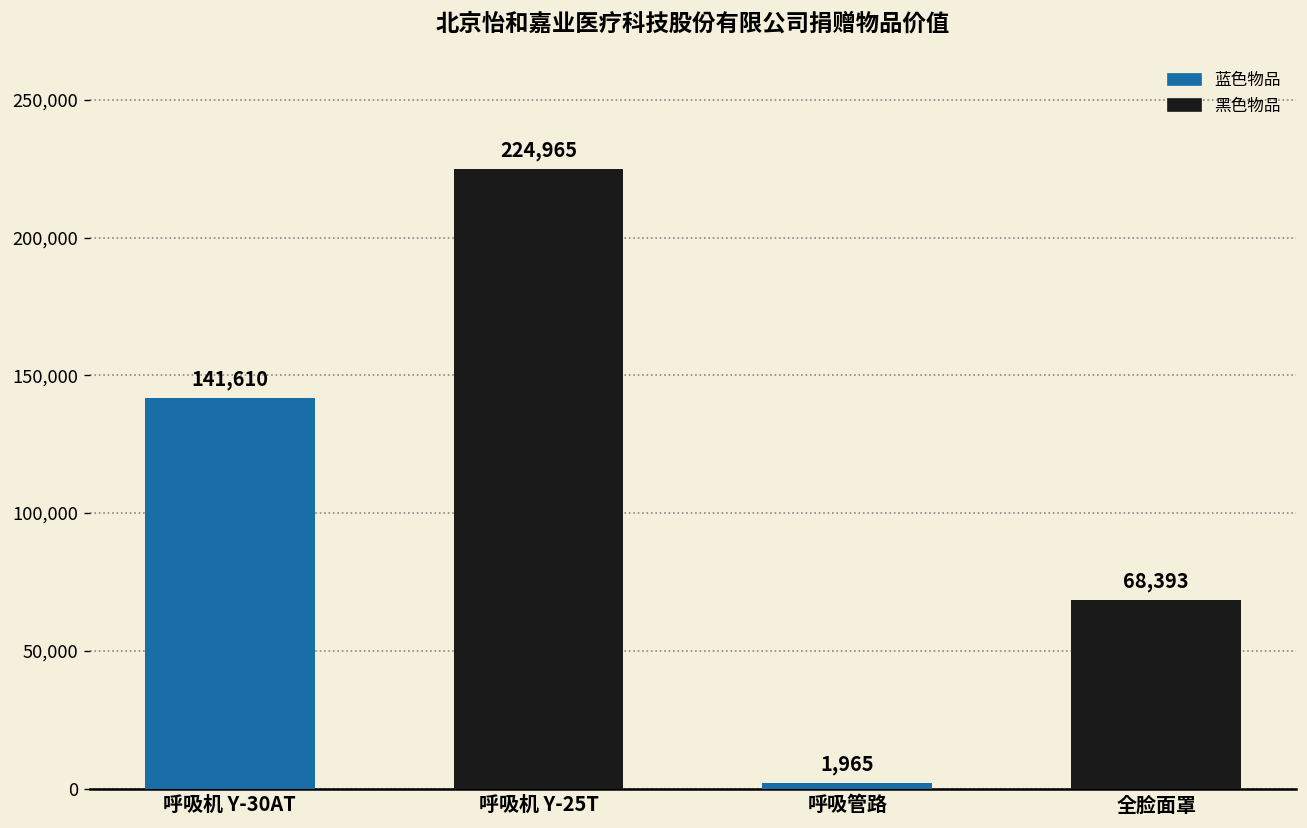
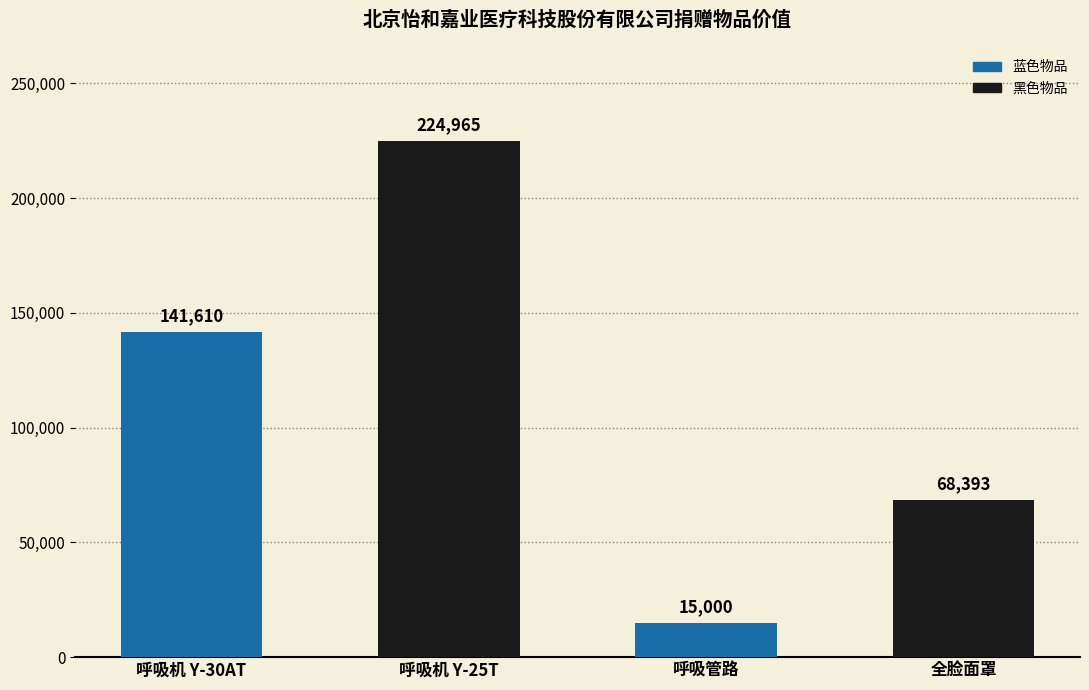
  {
    "呼吸机 Y-30AT": "141,610",
    "呼吸机 Y-25T": "224,965",
-   "呼吸管路": "1,965",
+   "呼吸管路": "15,000",
    "全脸面罩": "68,393"
  }
